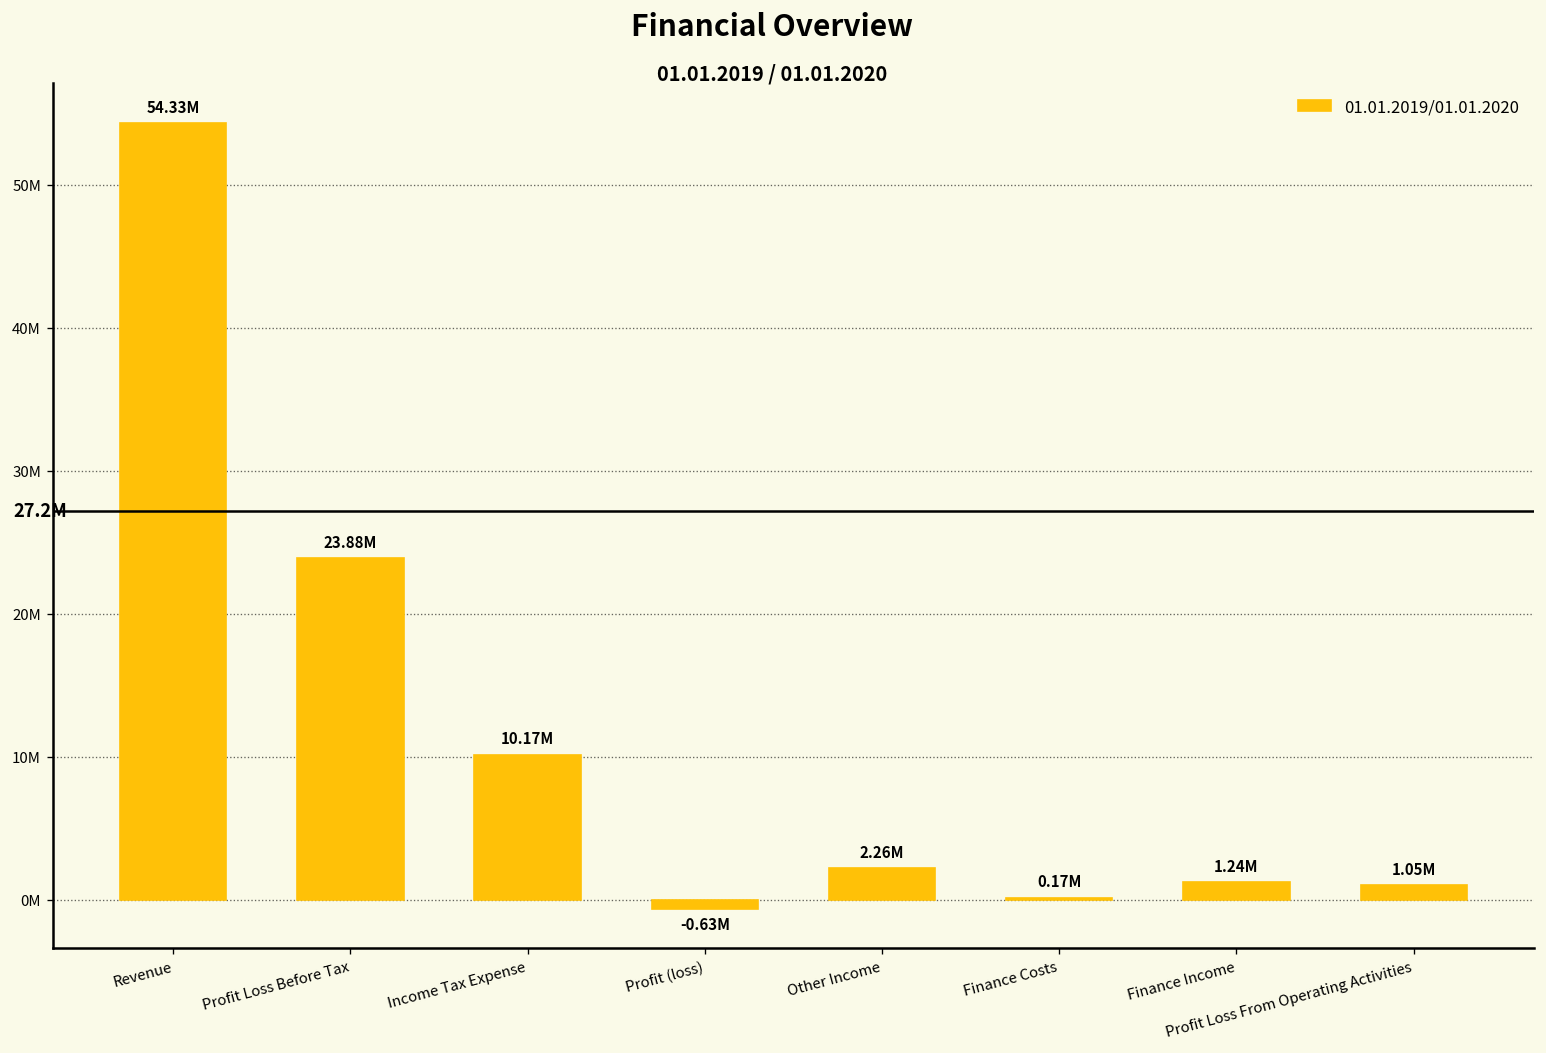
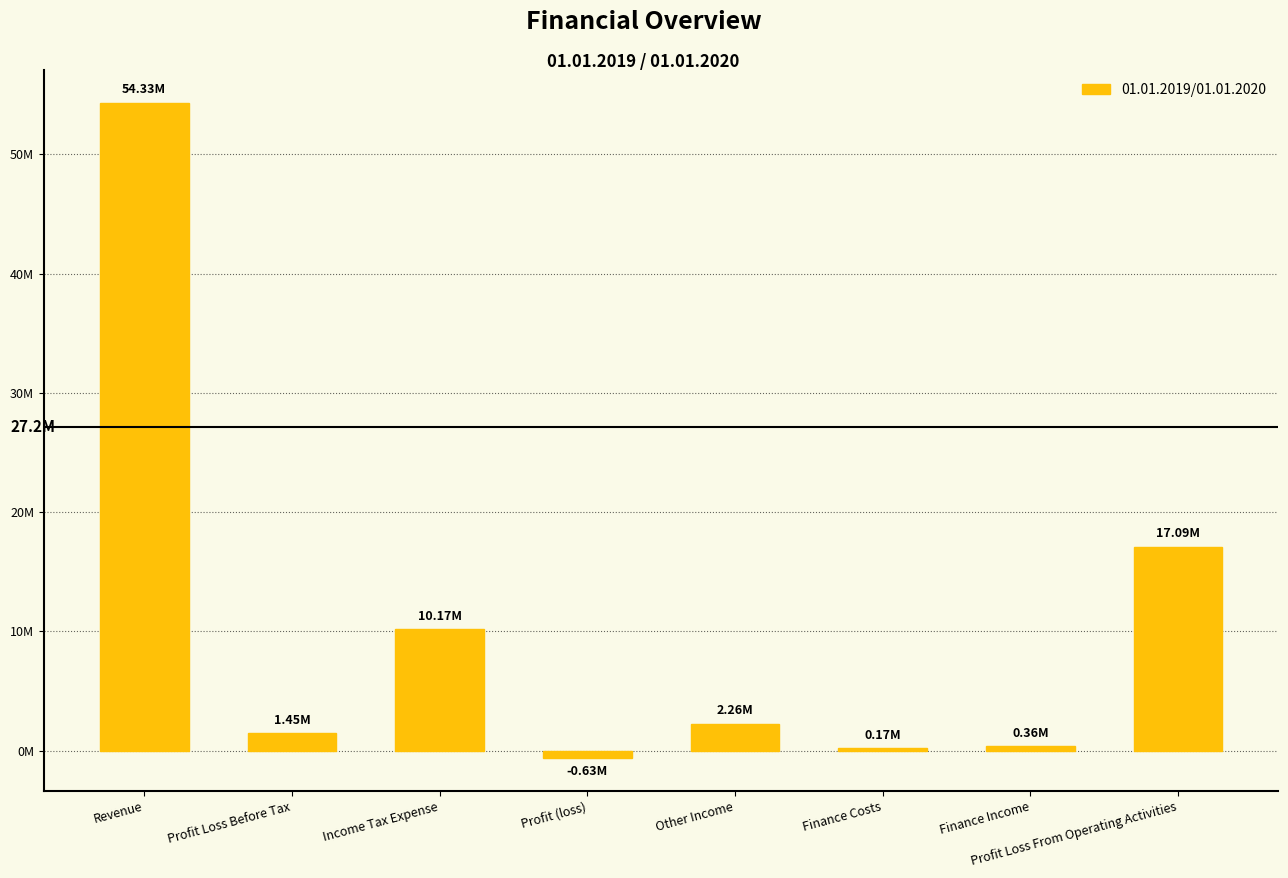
  {
    "Revenue": "54.33M",
-   "Profit Loss Before Tax": "23.88M",
+   "Profit Loss Before Tax": "1.45M",
    "Income Tax Expense": "10.17M",
    "Profit (loss)": "-0.63M",
    "Other Income": "2.26M",
    "Finance Costs": "0.17M",
-   "Finance Income": "1.24M",
-   "Profit Loss From Operating Activities": "1.05M"
+   "Finance Income": "0.36M",
+   "Profit Loss From Operating Activities": "17.09M"
  }
